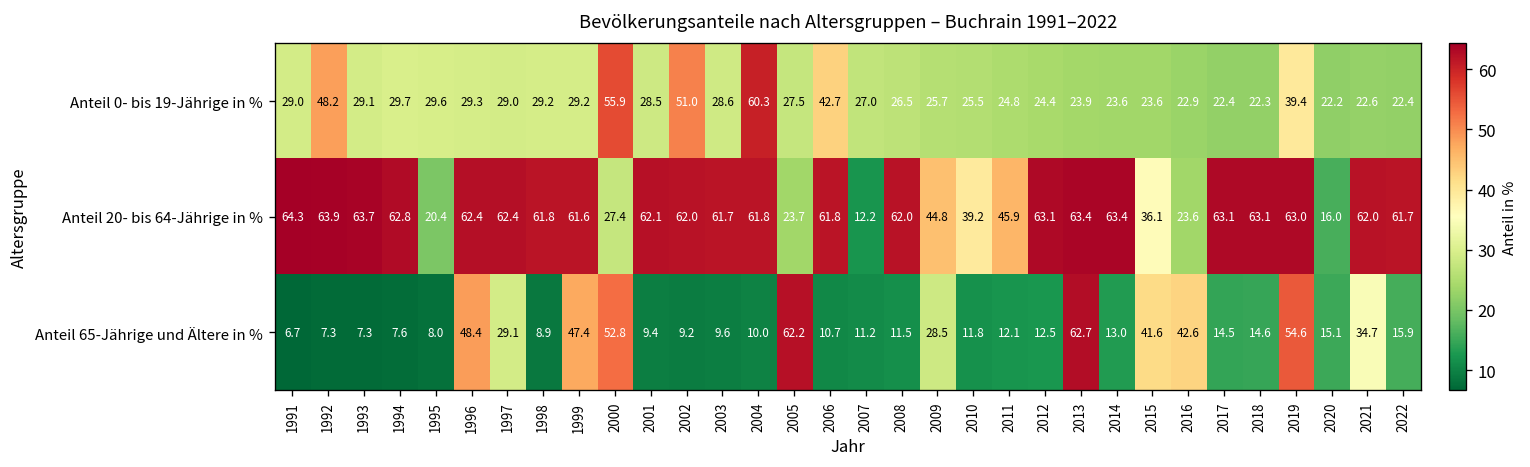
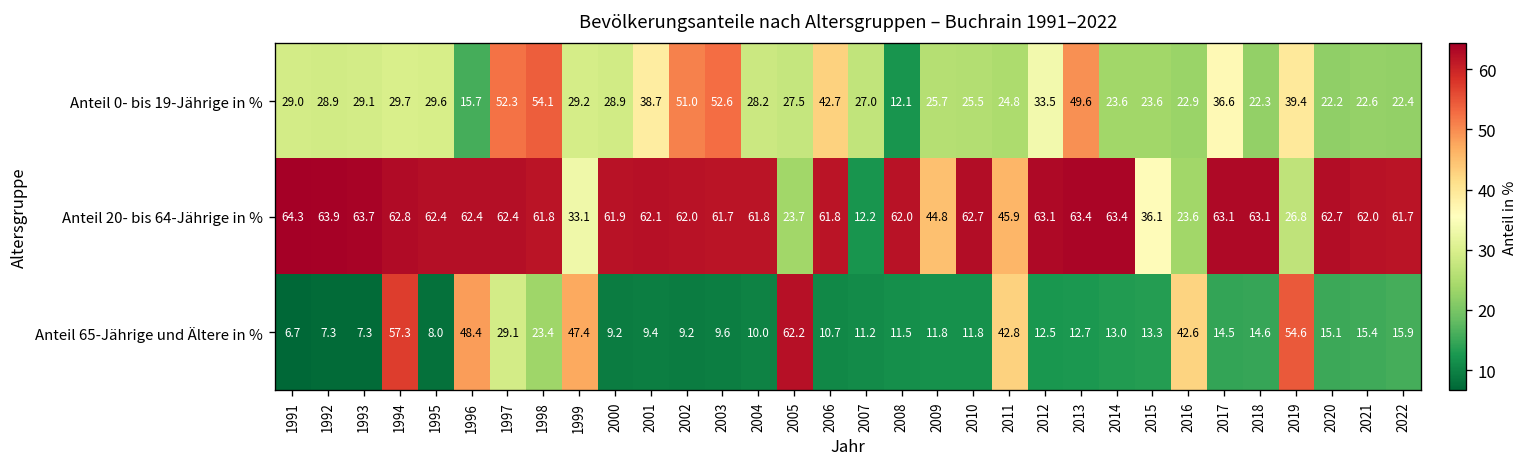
  {
    "Anteil 0- bis 19-Jährige in %": {
      "1991": 29.0,
-     "1992": 48.2,
+     "1992": 28.9,
      "1993": 29.1,
      "1994": 29.7,
      "1995": 29.6,
-     "1996": 29.3,
-     "1997": 29.0,
-     "1998": 29.2,
+     "1996": 15.7,
+     "1997": 52.3,
+     "1998": 54.1,
      "1999": 29.2,
-     "2000": 55.9,
-     "2001": 28.5,
+     "2000": 28.9,
+     "2001": 38.7,
      "2002": 51.0,
-     "2003": 28.6,
-     "2004": 60.3,
+     "2003": 52.6,
+     "2004": 28.2,
      "2005": 27.5,
      "2006": 42.7,
      "2007": 27.0,
-     "2008": 26.5,
+     "2008": 12.1,
      "2009": 25.7,
      "2010": 25.5,
      "2011": 24.8,
-     "2012": 24.4,
-     "2013": 23.9,
+     "2012": 33.5,
+     "2013": 49.6,
      "2014": 23.6,
      "2015": 23.6,
      "2016": 22.9,
-     "2017": 22.4,
+     "2017": 36.6,
      "2018": 22.3,
      "2019": 39.4,
      "2020": 22.2,
      "2021": 22.6,
      "2022": 22.4
    },
    "Anteil 20- bis 64-Jährige in %": {
      "1991": 64.3,
      "1992": 63.9,
      "1993": 63.7,
      "1994": 62.8,
-     "1995": 20.4,
+     "1995": 62.4,
      "1996": 62.4,
      "1997": 62.4,
      "1998": 61.8,
-     "1999": 61.6,
-     "2000": 27.4,
+     "1999": 33.1,
+     "2000": 61.9,
      "2001": 62.1,
      "2002": 62.0,
      "2003": 61.7,
      "2004": 61.8,
      "2005": 23.7,
      "2006": 61.8,
      "2007": 12.2,
      "2008": 62.0,
      "2009": 44.8,
-     "2010": 39.2,
+     "2010": 62.7,
      "2011": 45.9,
      "2012": 63.1,
      "2013": 63.4,
      "2014": 63.4,
      "2015": 36.1,
      "2016": 23.6,
      "2017": 63.1,
      "2018": 63.1,
-     "2019": 63.0,
-     "2020": 16.0,
+     "2019": 26.8,
+     "2020": 62.7,
      "2021": 62.0,
      "2022": 61.7
    },
    "Anteil 65-Jährige und Ältere in %": {
      "1991": 6.7,
      "1992": 7.3,
      "1993": 7.3,
-     "1994": 7.6,
+     "1994": 57.3,
      "1995": 8.0,
      "1996": 48.4,
      "1997": 29.1,
-     "1998": 8.9,
+     "1998": 23.4,
      "1999": 47.4,
-     "2000": 52.8,
+     "2000": 9.2,
      "2001": 9.4,
      "2002": 9.2,
      "2003": 9.6,
      "2004": 10.0,
      "2005": 62.2,
      "2006": 10.7,
      "2007": 11.2,
      "2008": 11.5,
-     "2009": 28.5,
+     "2009": 11.8,
      "2010": 11.8,
-     "2011": 12.1,
+     "2011": 42.8,
      "2012": 12.5,
-     "2013": 62.7,
+     "2013": 12.7,
      "2014": 13.0,
-     "2015": 41.6,
+     "2015": 13.3,
      "2016": 42.6,
      "2017": 14.5,
      "2018": 14.6,
      "2019": 54.6,
      "2020": 15.1,
-     "2021": 34.7,
+     "2021": 15.4,
      "2022": 15.9
    }
  }
